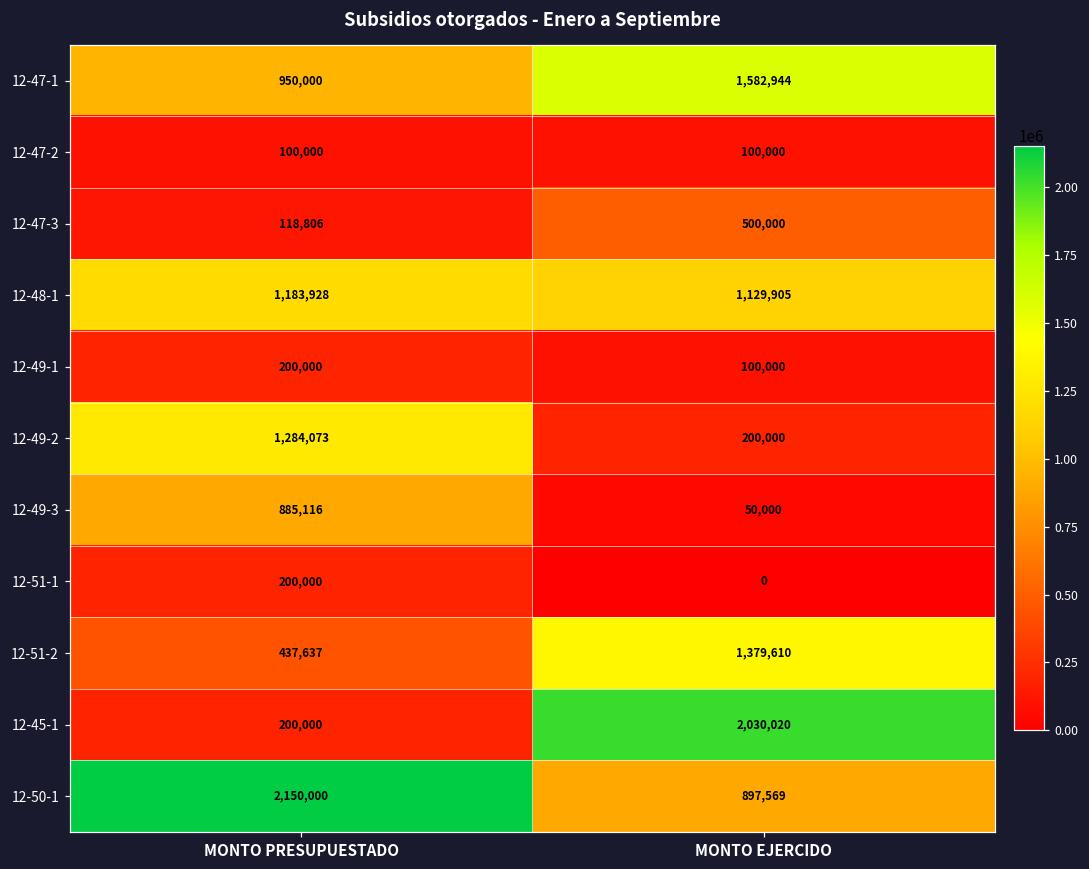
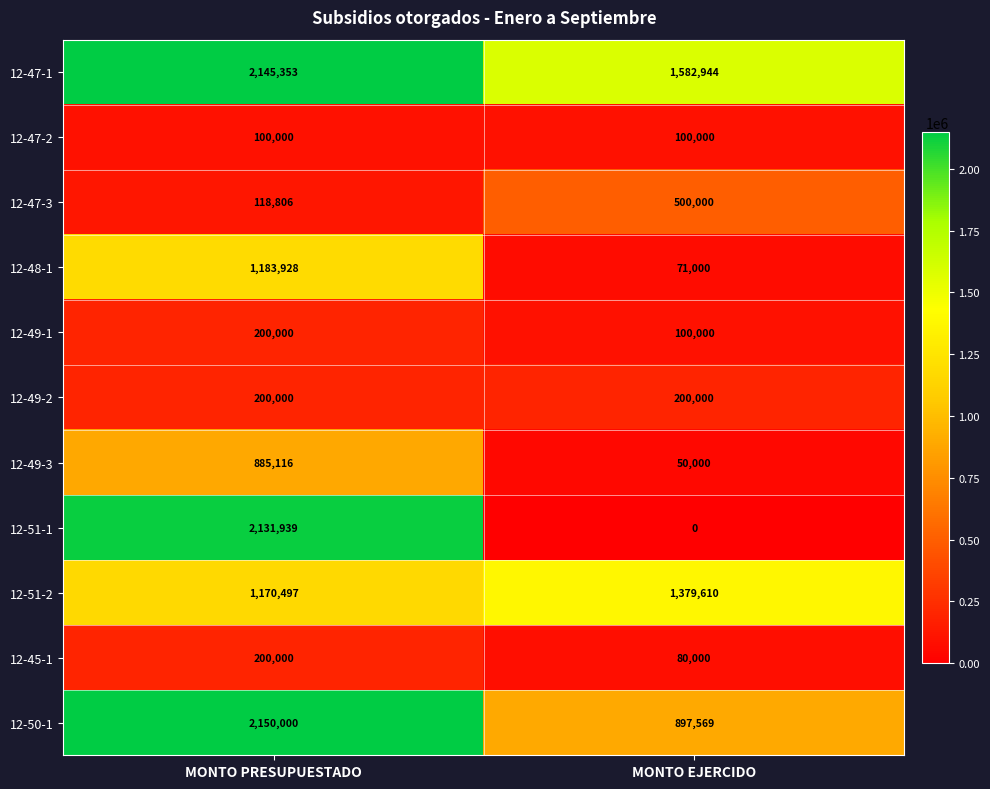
  {
    "12-47-1": {
-     "MONTO PRESUPUESTADO": "950,000",
+     "MONTO PRESUPUESTADO": "2,145,353",
      "MONTO EJERCIDO": "1,582,944"
    },
    "12-47-2": {
      "MONTO PRESUPUESTADO": "100,000",
      "MONTO EJERCIDO": "100,000"
    },
    "12-47-3": {
      "MONTO PRESUPUESTADO": "118,806",
      "MONTO EJERCIDO": "500,000"
    },
    "12-48-1": {
      "MONTO PRESUPUESTADO": "1,183,928",
-     "MONTO EJERCIDO": "1,129,905"
+     "MONTO EJERCIDO": "71,000"
    },
    "12-49-1": {
      "MONTO PRESUPUESTADO": "200,000",
      "MONTO EJERCIDO": "100,000"
    },
    "12-49-2": {
-     "MONTO PRESUPUESTADO": "1,284,073",
+     "MONTO PRESUPUESTADO": "200,000",
      "MONTO EJERCIDO": "200,000"
    },
    "12-49-3": {
      "MONTO PRESUPUESTADO": "885,116",
      "MONTO EJERCIDO": "50,000"
    },
    "12-51-1": {
-     "MONTO PRESUPUESTADO": "200,000",
+     "MONTO PRESUPUESTADO": "2,131,939",
      "MONTO EJERCIDO": "0"
    },
    "12-51-2": {
-     "MONTO PRESUPUESTADO": "437,637",
+     "MONTO PRESUPUESTADO": "1,170,497",
      "MONTO EJERCIDO": "1,379,610"
    },
    "12-45-1": {
      "MONTO PRESUPUESTADO": "200,000",
-     "MONTO EJERCIDO": "2,030,020"
+     "MONTO EJERCIDO": "80,000"
    },
    "12-50-1": {
      "MONTO PRESUPUESTADO": "2,150,000",
      "MONTO EJERCIDO": "897,569"
    }
  }
